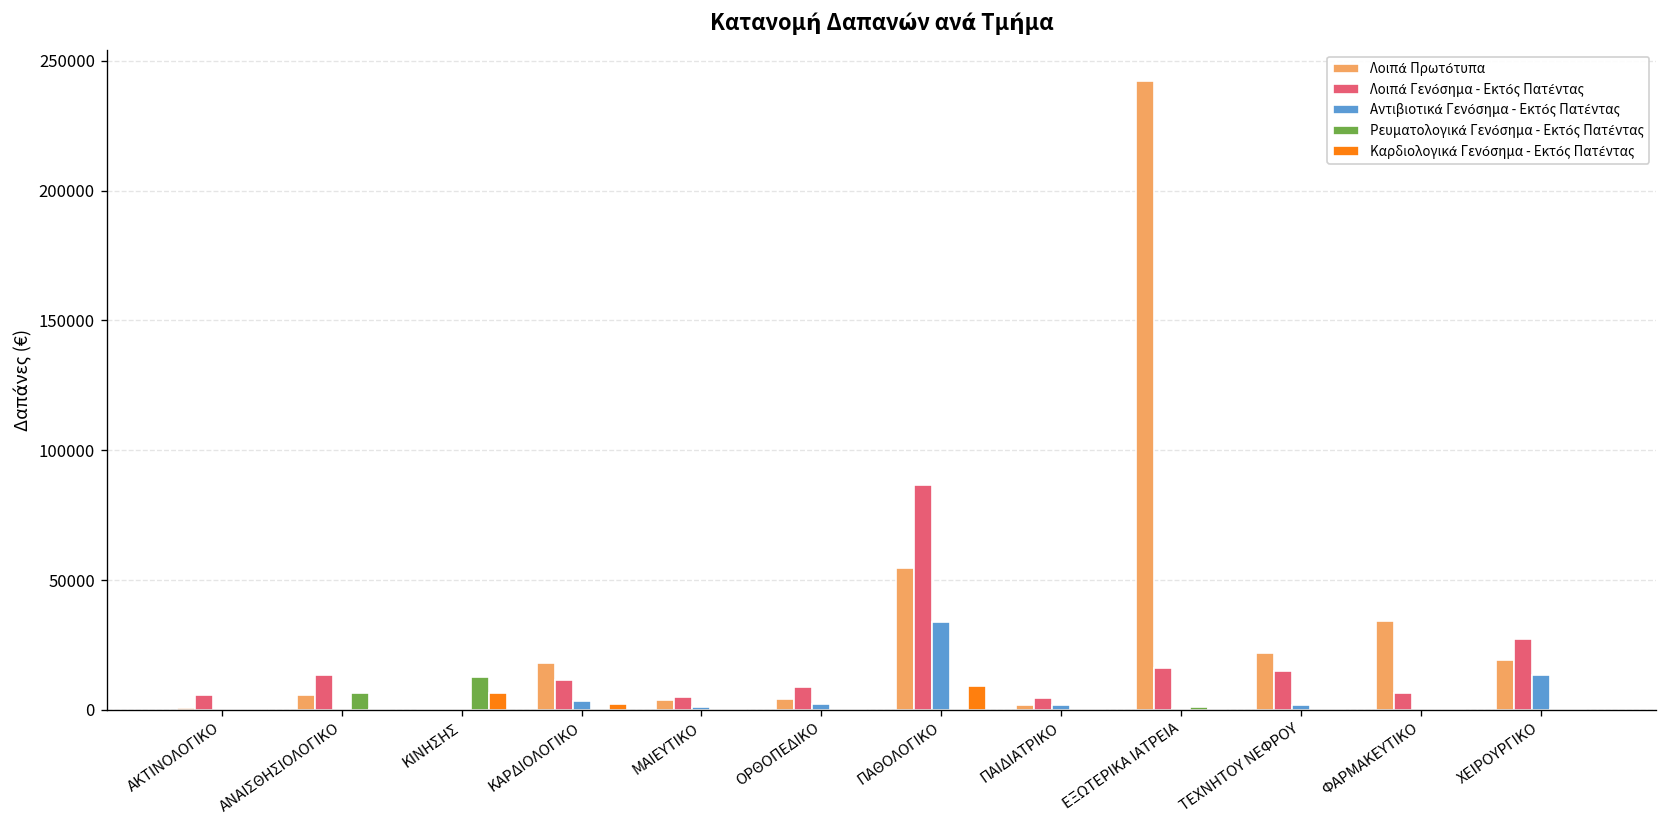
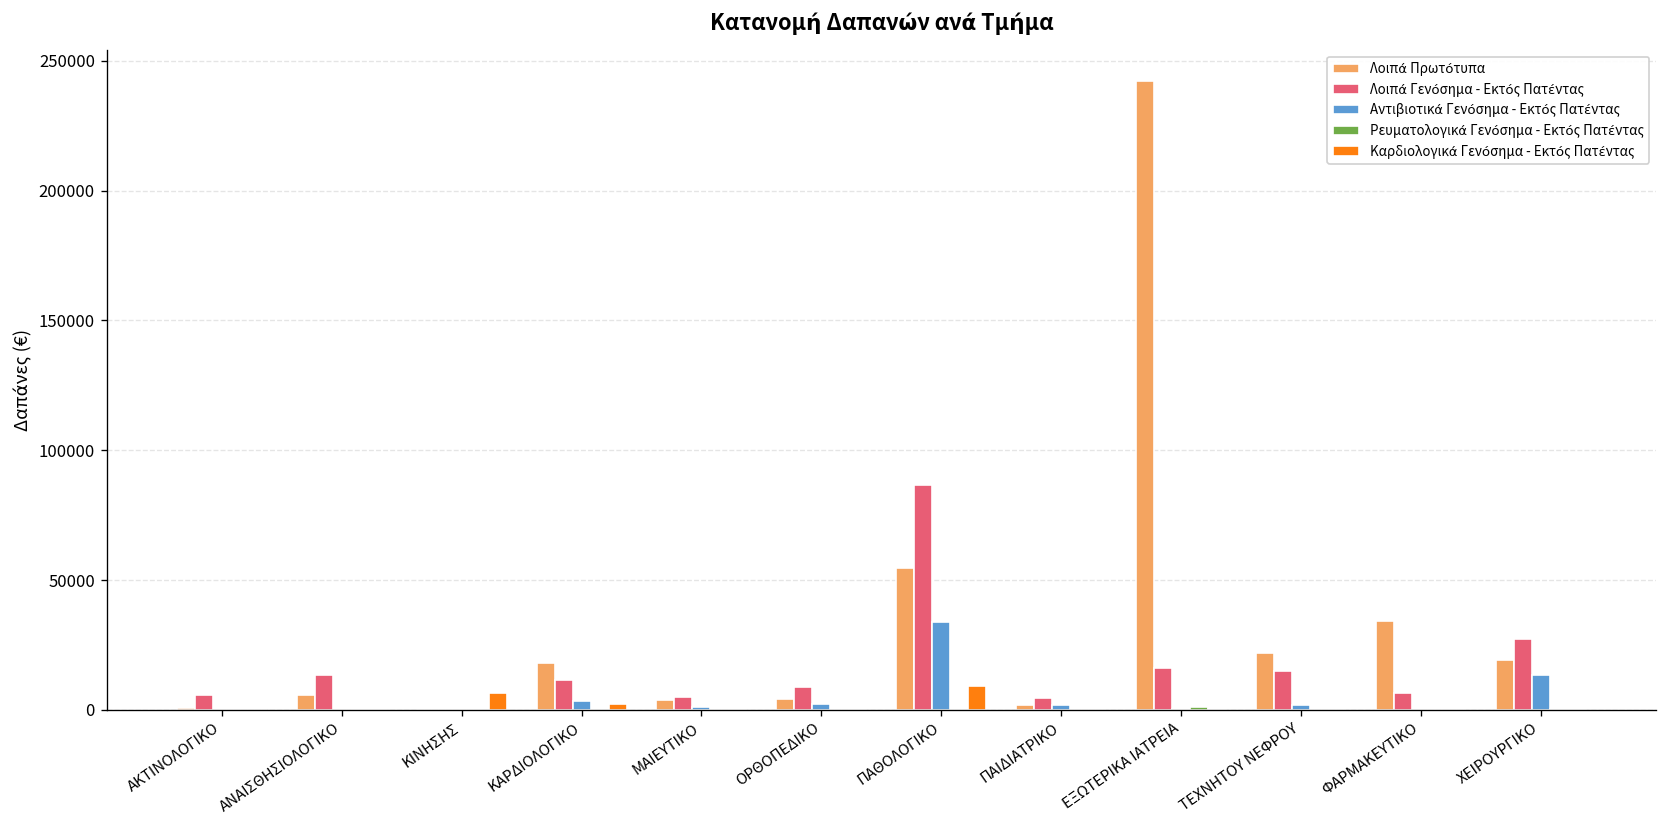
  {
    "Λοιπά Πρωτότυπα": {
      "ΑΝΑΙΣΘΗΣΙΟΛΟΓΙΚΟ": 6000,
      "ΚΑΡΔΙΟΛΟΓΙΚΟ": 18000,
      "ΜΑΙΕΥΤΙΚΟ": 4000,
      "ΟΡΘΟΠΕΔΙΚΟ": 4000,
      "ΠΑΘΟΛΟΓΙΚΟ": 55000,
      "ΠΑΙΔΙΑΤΡΙΚΟ": 2000,
      "ΕΞΩΤΕΡΙΚΑ ΙΑΤΡΕΙΑ": 242000,
      "ΤΕΧΝΗΤΟΥ ΝΕΦΡΟΥ": 22000,
      "ΦΑΡΜΑΚΕΥΤΙΚΟ": 34000,
      "ΧΕΙΡΟΥΡΓΙΚΟ": 19000
    },
    "Λοιπά Γενόσημα - Εκτός Πατέντας": {
      "ΑΚΤΙΝΟΛΟΓΙΚΟ": 6000,
      "ΑΝΑΙΣΘΗΣΙΟΛΟΓΙΚΟ": 14000,
      "ΚΑΡΔΙΟΛΟΓΙΚΟ": 11000,
      "ΜΑΙΕΥΤΙΚΟ": 5000,
      "ΟΡΘΟΠΕΔΙΚΟ": 9000,
      "ΠΑΘΟΛΟΓΙΚΟ": 87000,
      "ΠΑΙΔΙΑΤΡΙΚΟ": 4000,
      "ΕΞΩΤΕΡΙΚΑ ΙΑΤΡΕΙΑ": 16000,
      "ΤΕΧΝΗΤΟΥ ΝΕΦΡΟΥ": 15000,
      "ΦΑΡΜΑΚΕΥΤΙΚΟ": 7000,
      "ΧΕΙΡΟΥΡΓΙΚΟ": 27000
    },
    "Αντιβιοτικά Γενόσημα - Εκτός Πατέντας": {
      "ΑΚΤΙΝΟΛΟΓΙΚΟ": 0,
      "ΑΝΑΙΣΘΗΣΙΟΛΟΓΙΚΟ": 0,
      "ΚΙΝΗΣΗΣ": 0,
      "ΚΑΡΔΙΟΛΟΓΙΚΟ": 3000,
      "ΟΡΘΟΠΕΔΙΚΟ": 2000,
      "ΠΑΘΟΛΟΓΙΚΟ": 34000,
      "ΠΑΙΔΙΑΤΡΙΚΟ": 2000,
      "ΤΕΧΝΗΤΟΥ ΝΕΦΡΟΥ": 2000,
      "ΧΕΙΡΟΥΡΓΙΚΟ": 13000
    },
    "Ρευματολογικά Γενόσημα - Εκτός Πατέντας": {
      "ΑΚΤΙΝΟΛΟΓΙΚΟ": 0,
-     "ΑΝΑΙΣΘΗΣΙΟΛΟΓΙΚΟ": 7000,
-     "ΚΙΝΗΣΗΣ": 13000,
+     "ΑΝΑΙΣΘΗΣΙΟΛΟΓΙΚΟ": 0,
+     "ΚΙΝΗΣΗΣ": 0,
      "ΕΞΩΤΕΡΙΚΑ ΙΑΤΡΕΙΑ": 1000,
      "ΦΑΡΜΑΚΕΥΤΙΚΟ": 0
    },
    "Καρδιολογικά Γενόσημα - Εκτός Πατέντας": {
      "ΑΚΤΙΝΟΛΟΓΙΚΟ": 0,
      "ΚΙΝΗΣΗΣ": 7000,
      "ΚΑΡΔΙΟΛΟΓΙΚΟ": 2000,
      "ΠΑΘΟΛΟΓΙΚΟ": 9000
    }
  }
